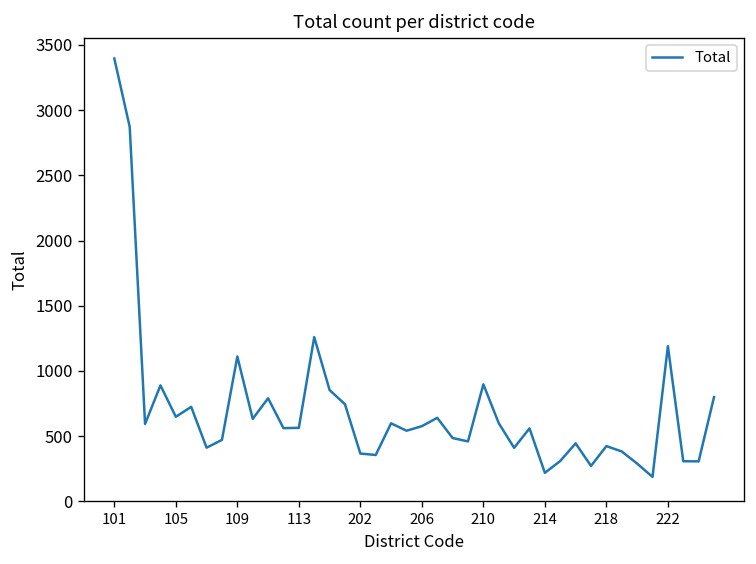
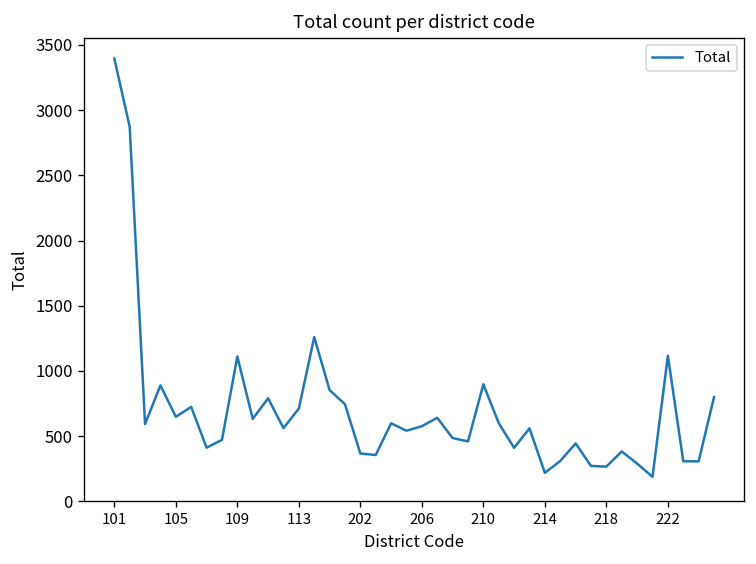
  {
    "101": 3400,
    "105": 650,
    "109": 1110,
-   "113": 560,
+   "113": 710,
    "202": 370,
    "206": 580,
    "210": 900,
    "214": 220,
-   "218": 420,
-   "222": 1190
+   "218": 270,
+   "222": 1120
  }
